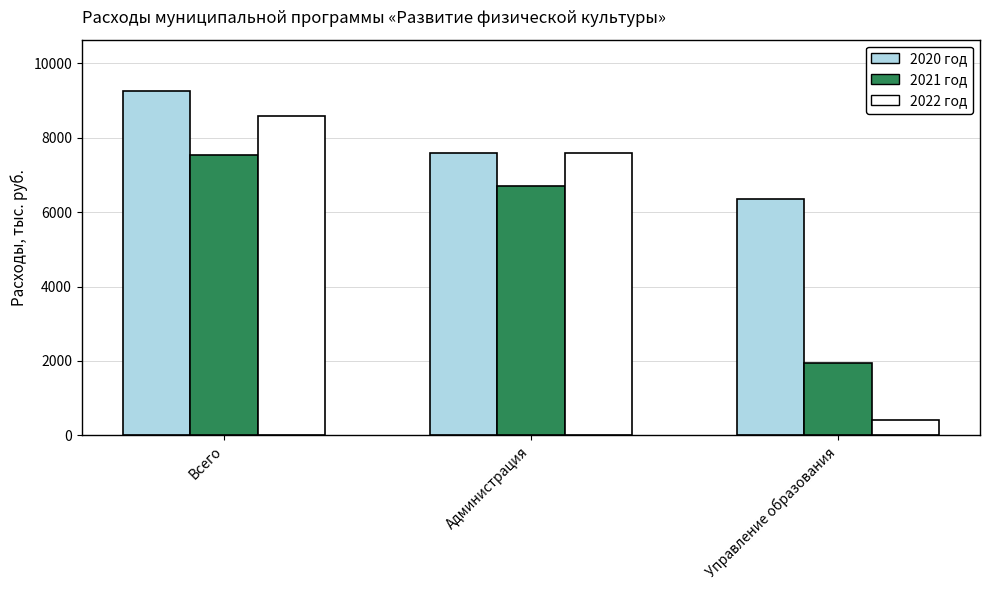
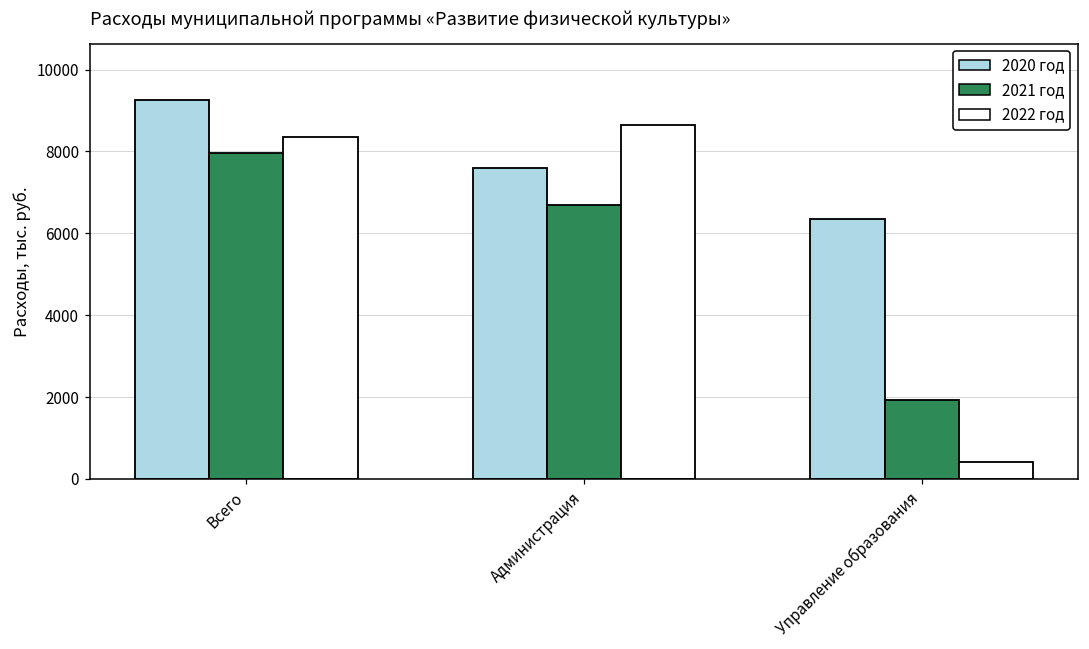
  {
    "2020 год": {
      "Всего": 9200,
      "Администрация": 7600,
      "Управление образования": 6400
    },
    "2021 год": {
-     "Всего": 7500,
+     "Всего": 8000,
      "Администрация": 6700,
      "Управление образования": 1900
    },
    "2022 год": {
-     "Всего": 8600,
-     "Администрация": 7600,
+     "Всего": 8300,
+     "Администрация": 8700,
      "Управление образования": 400
    }
  }
